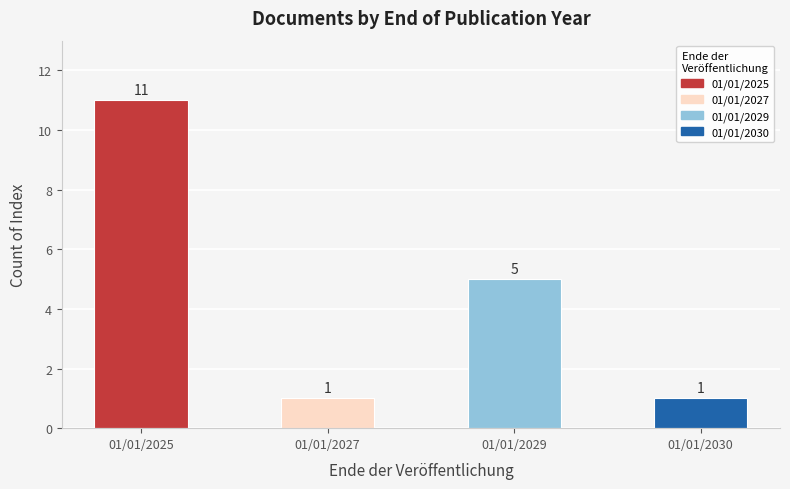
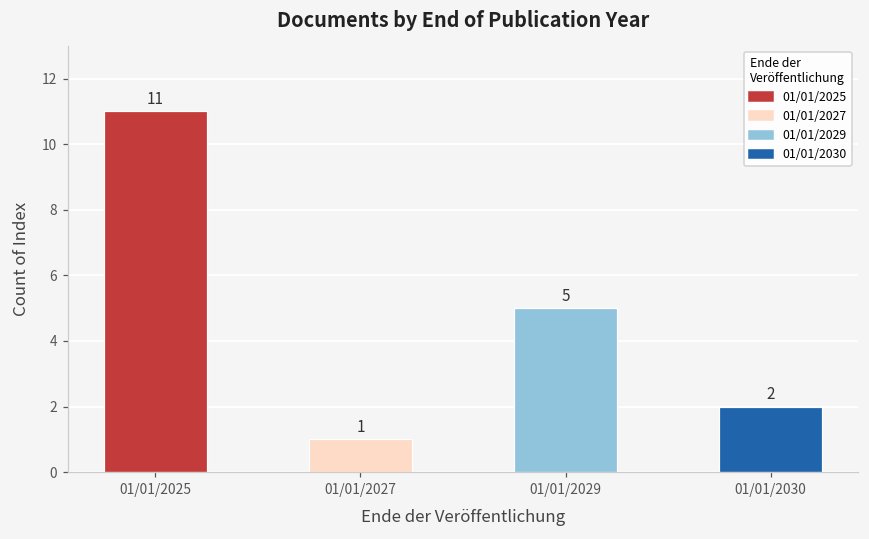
  {
    "01/01/2025": 11,
    "01/01/2027": 1,
    "01/01/2029": 5,
-   "01/01/2030": 1
+   "01/01/2030": 2
  }
